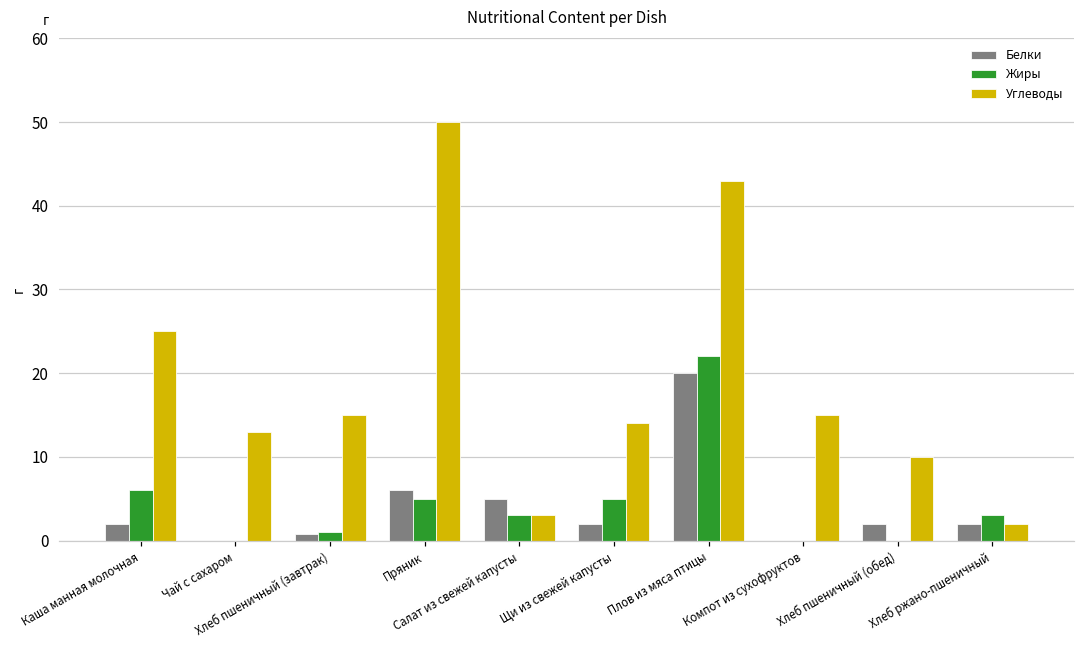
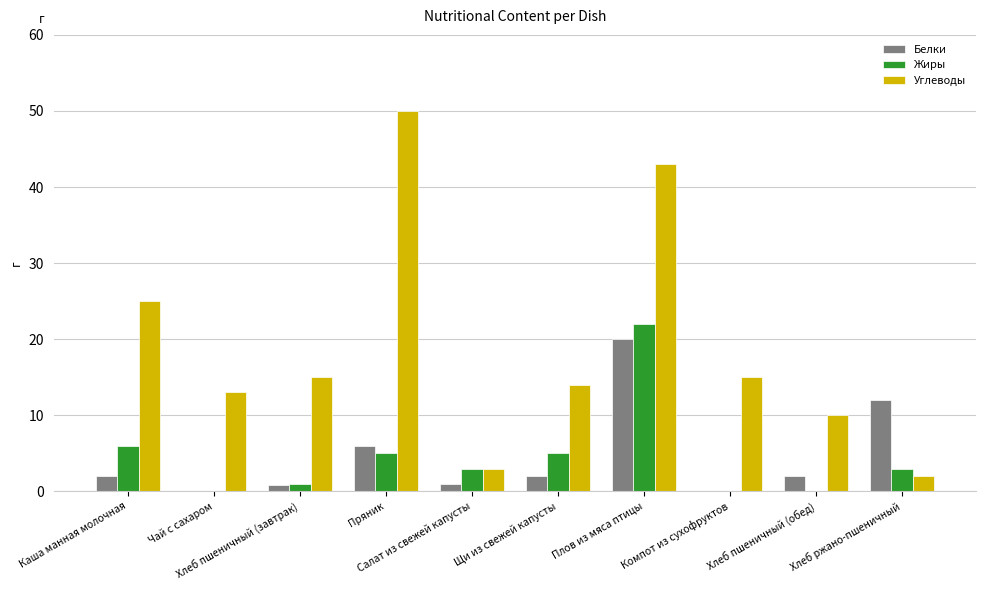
  {
    "Белки": {
      "Каша манная молочная": 2,
      "Чай с сахаром": 0,
      "Хлеб пшеничный (завтрак)": 1,
      "Пряник": 6,
-     "Салат из свежей капусты": 5,
+     "Салат из свежей капусты": 1,
      "Щи из свежей капусты": 2,
      "Плов из мяса птицы": 20,
      "Компот из сухофруктов": 0,
      "Хлеб пшеничный (обед)": 2,
-     "Хлеб ржано-пшеничный": 2
+     "Хлеб ржано-пшеничный": 12
    },
    "Жиры": {
      "Каша манная молочная": 6,
      "Чай с сахаром": 0,
      "Хлеб пшеничный (завтрак)": 1,
      "Пряник": 5,
      "Салат из свежей капусты": 3,
      "Щи из свежей капусты": 5,
      "Плов из мяса птицы": 22,
      "Компот из сухофруктов": 0,
      "Хлеб пшеничный (обед)": 0,
      "Хлеб ржано-пшеничный": 3
    },
    "Углеводы": {
      "Каша манная молочная": 25,
      "Чай с сахаром": 13,
      "Хлеб пшеничный (завтрак)": 15,
      "Пряник": 50,
      "Салат из свежей капусты": 3,
      "Щи из свежей капусты": 14,
      "Плов из мяса птицы": 43,
      "Компот из сухофруктов": 15,
      "Хлеб пшеничный (обед)": 10,
      "Хлеб ржано-пшеничный": 2
    }
  }
